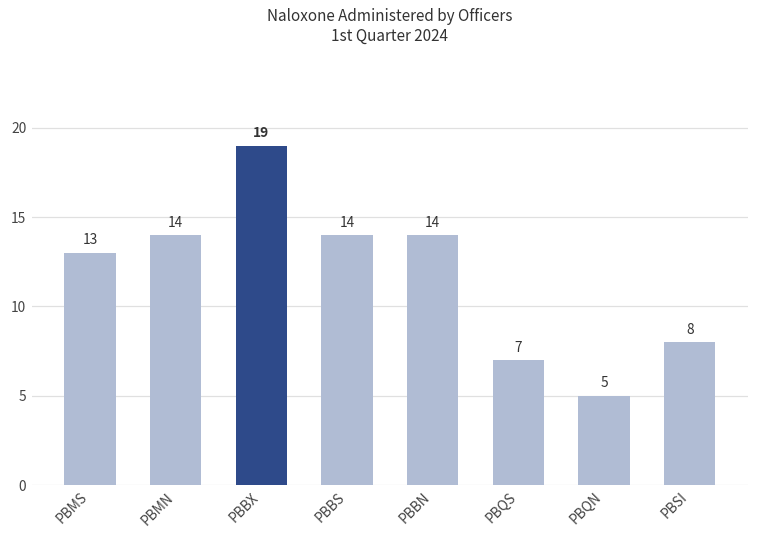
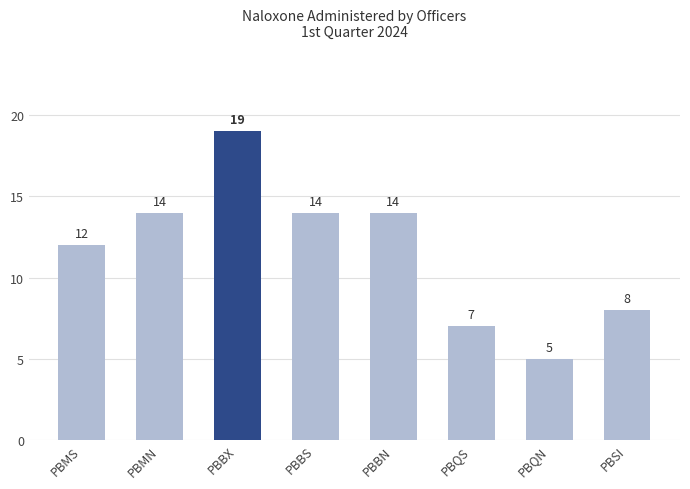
  {
-   "PBMS": 13,
+   "PBMS": 12,
    "PBMN": 14,
    "PBBX": 19,
    "PBBS": 14,
    "PBBN": 14,
    "PBQS": 7,
    "PBQN": 5,
    "PBSI": 8
  }
